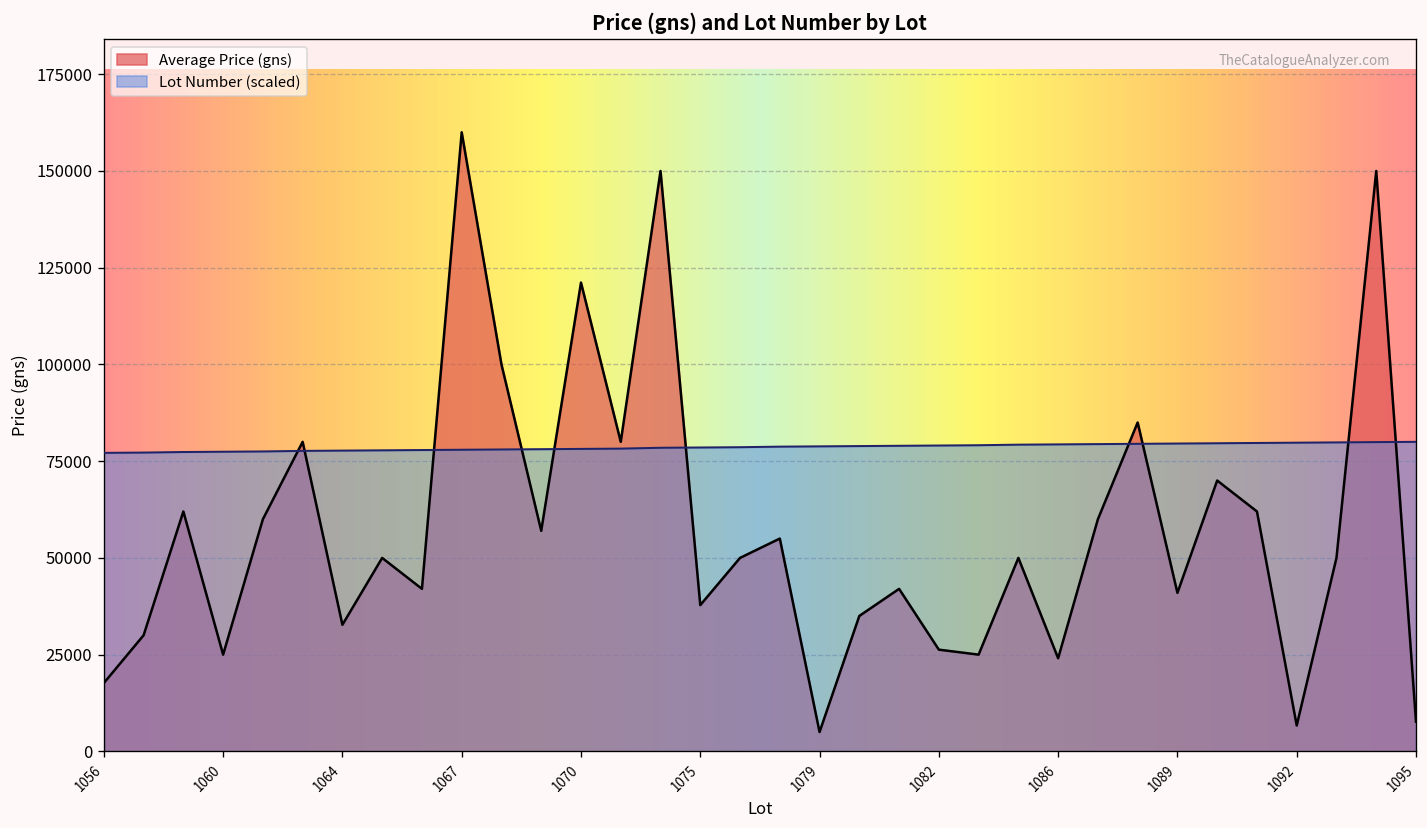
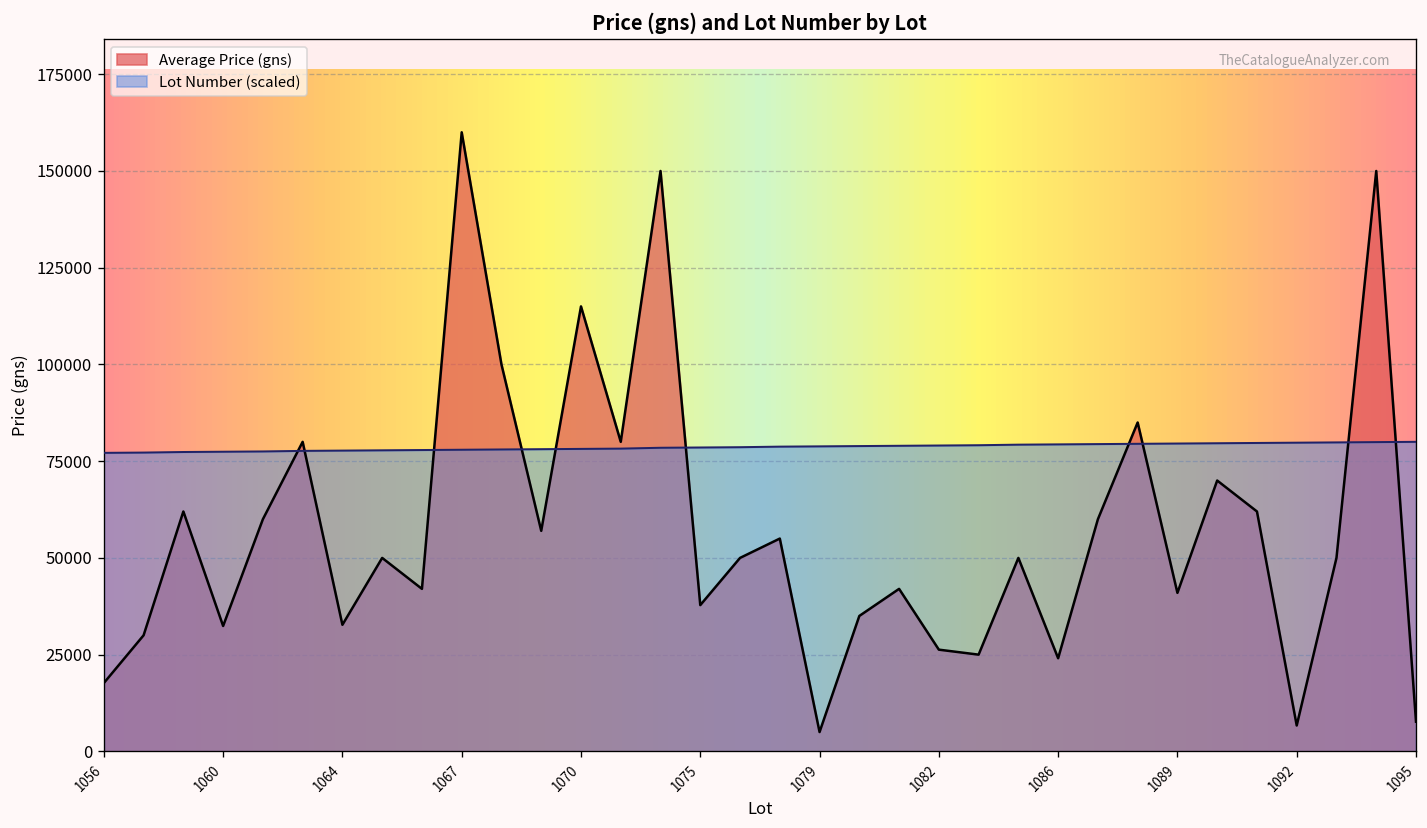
  {
    "Average Price (gns)": {
      "1056": 18000,
-     "1060": 25000,
+     "1060": 32000,
      "1064": 33000,
      "1067": 160000,
-     "1070": 121000,
+     "1070": 115000,
      "1075": 38000,
      "1079": 5000,
      "1082": 26000,
      "1086": 24000,
      "1089": 41000,
      "1092": 7000,
      "1095": 8000
    },
    "Lot Number (scaled)": {
      "1056": 77000,
      "1060": 77000,
      "1064": 78000,
      "1067": 78000,
      "1070": 78000,
      "1075": 79000,
      "1079": 79000,
      "1082": 79000,
      "1086": 79000,
      "1089": 80000,
      "1092": 80000,
      "1095": 80000
    }
  }
